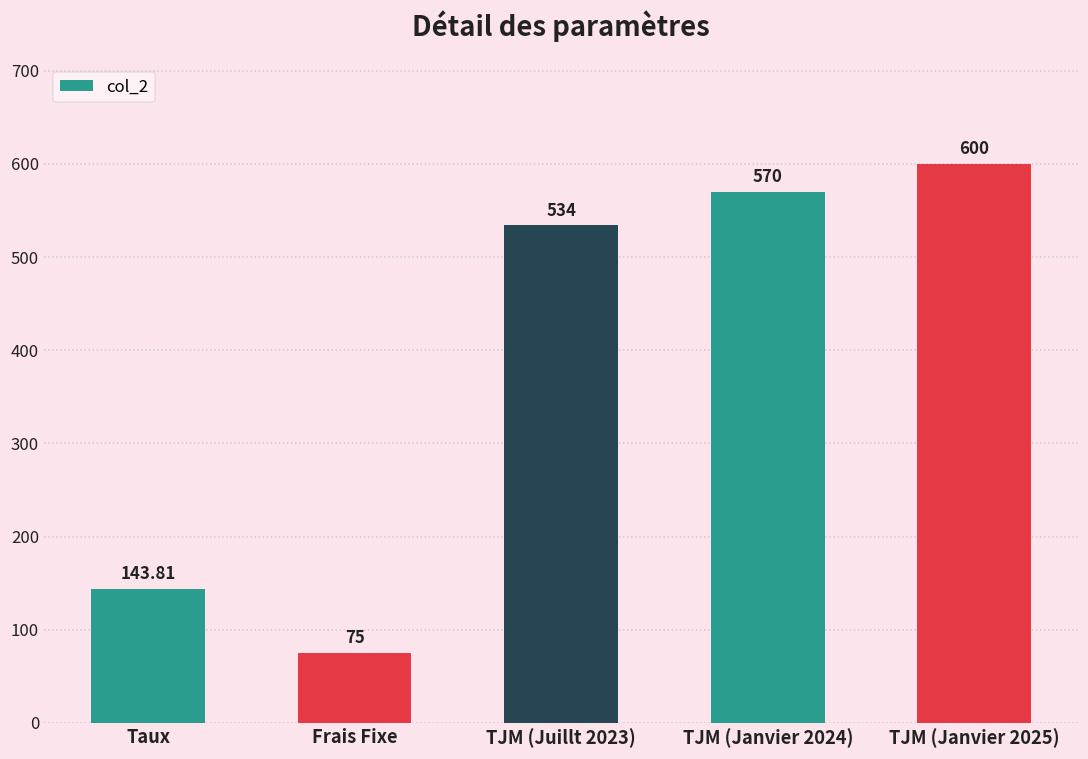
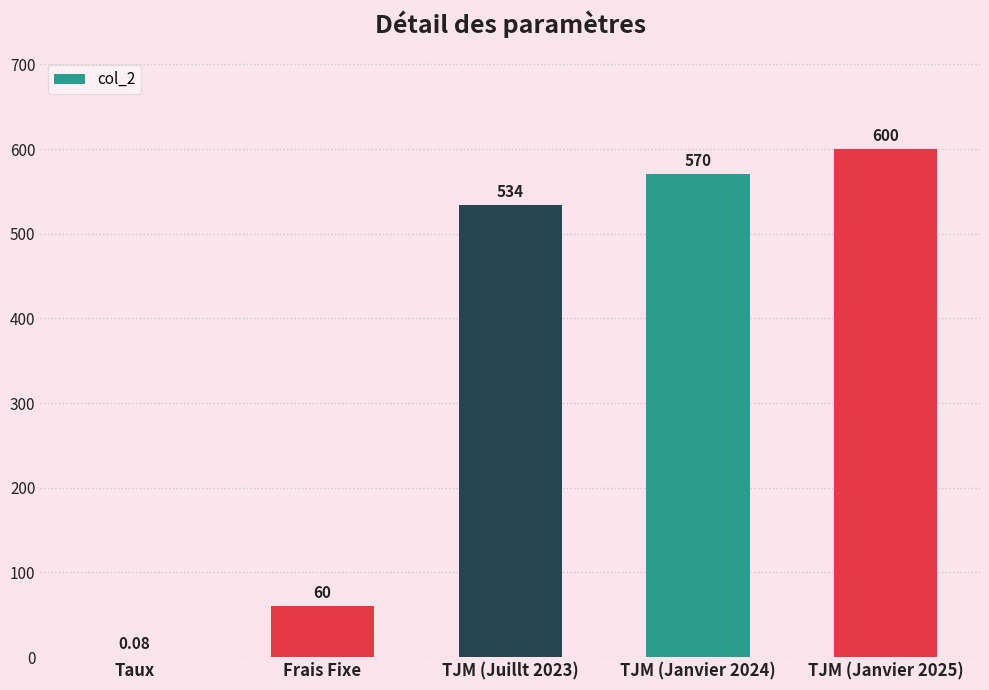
  {
-   "Taux": 143.81,
-   "Frais Fixe": 75,
+   "Taux": 0.08,
+   "Frais Fixe": 60,
    "TJM (Juillt 2023)": 534,
    "TJM (Janvier 2024)": 570,
    "TJM (Janvier 2025)": 600
  }
